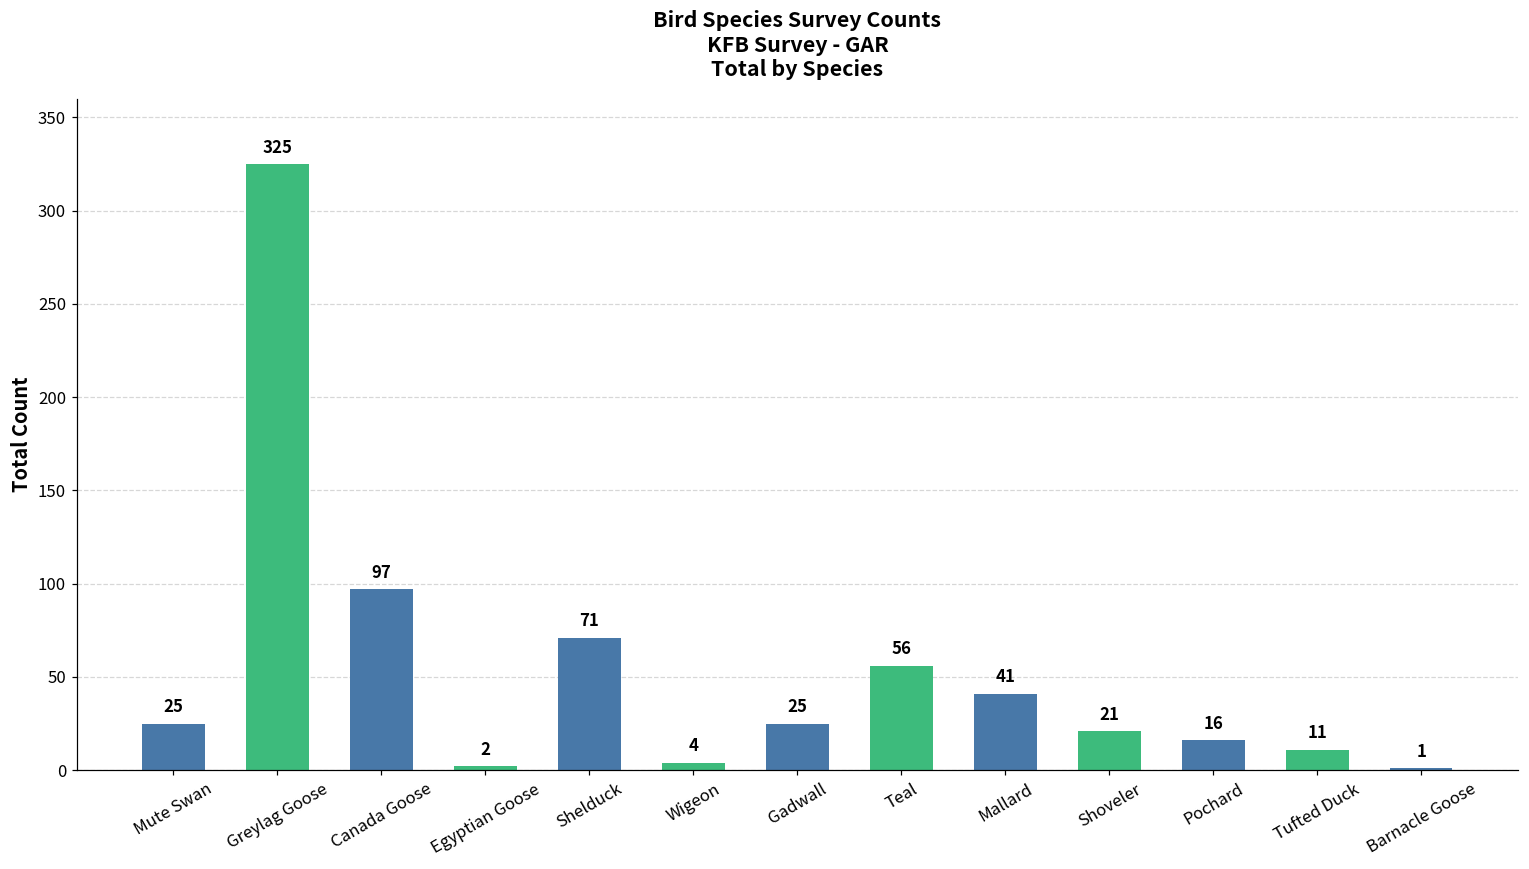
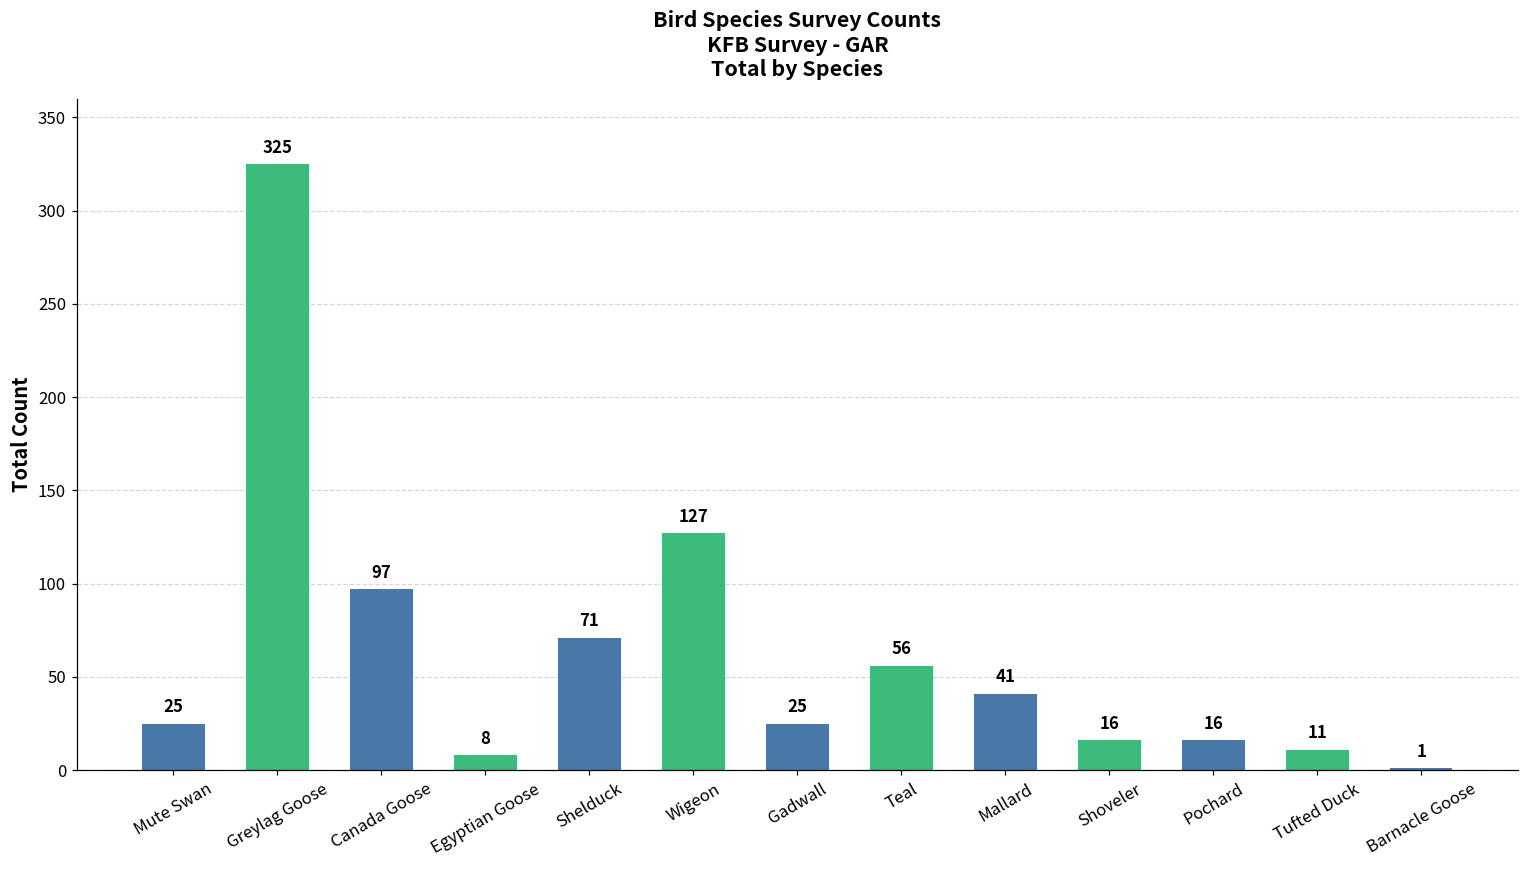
  {
    "Mute Swan": 25,
    "Greylag Goose": 325,
    "Canada Goose": 97,
-   "Egyptian Goose": 2,
+   "Egyptian Goose": 8,
    "Shelduck": 71,
-   "Wigeon": 4,
+   "Wigeon": 127,
    "Gadwall": 25,
    "Teal": 56,
    "Mallard": 41,
-   "Shoveler": 21,
+   "Shoveler": 16,
    "Pochard": 16,
    "Tufted Duck": 11,
    "Barnacle Goose": 1
  }
